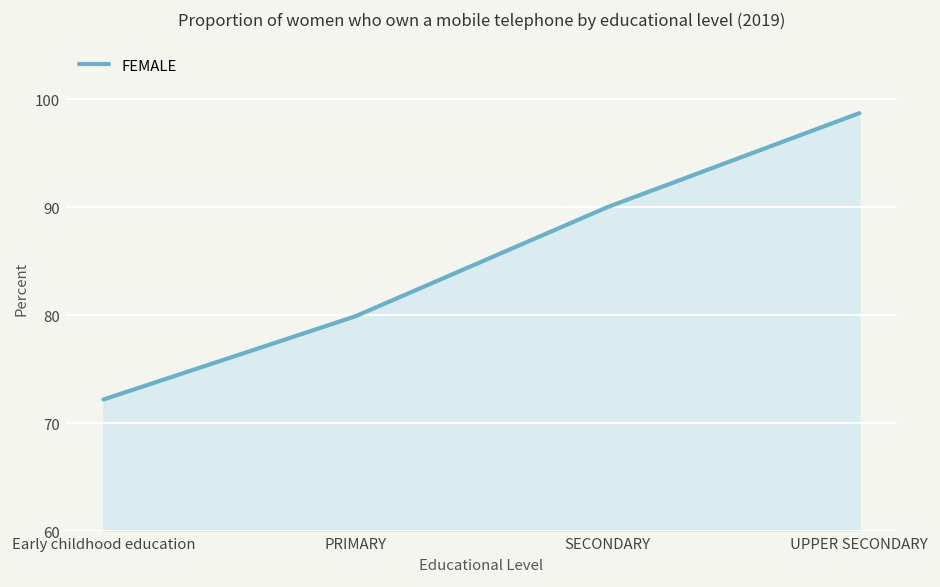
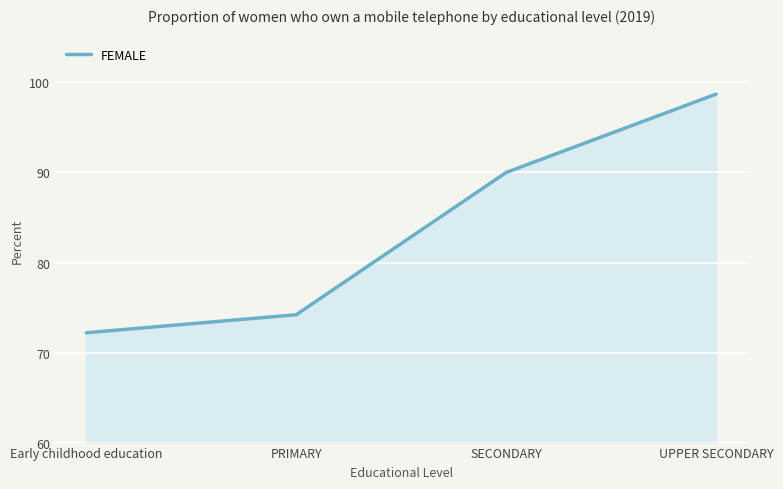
  {
    "Early childhood education": 72,
-   "PRIMARY": 80,
+   "PRIMARY": 74,
    "SECONDARY": 90,
    "UPPER SECONDARY": 99
  }
